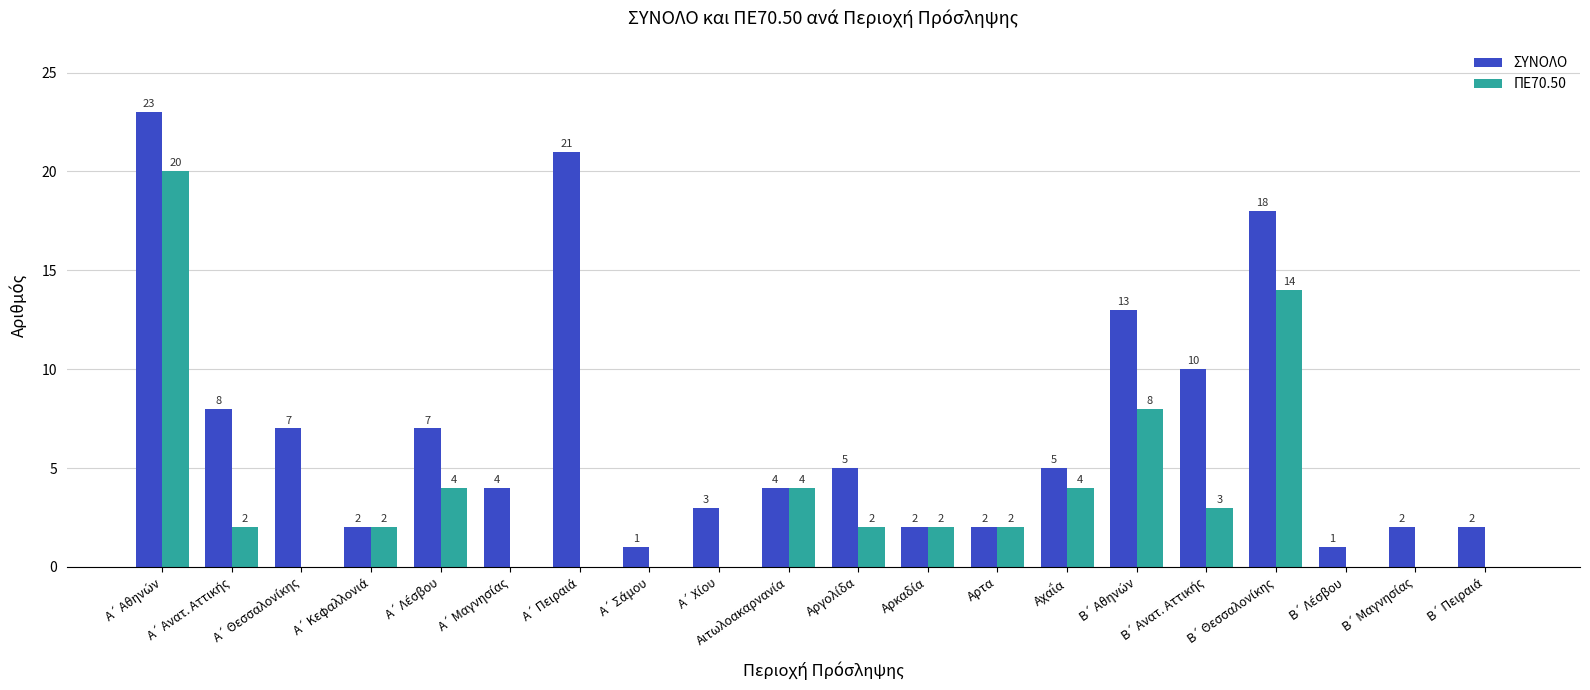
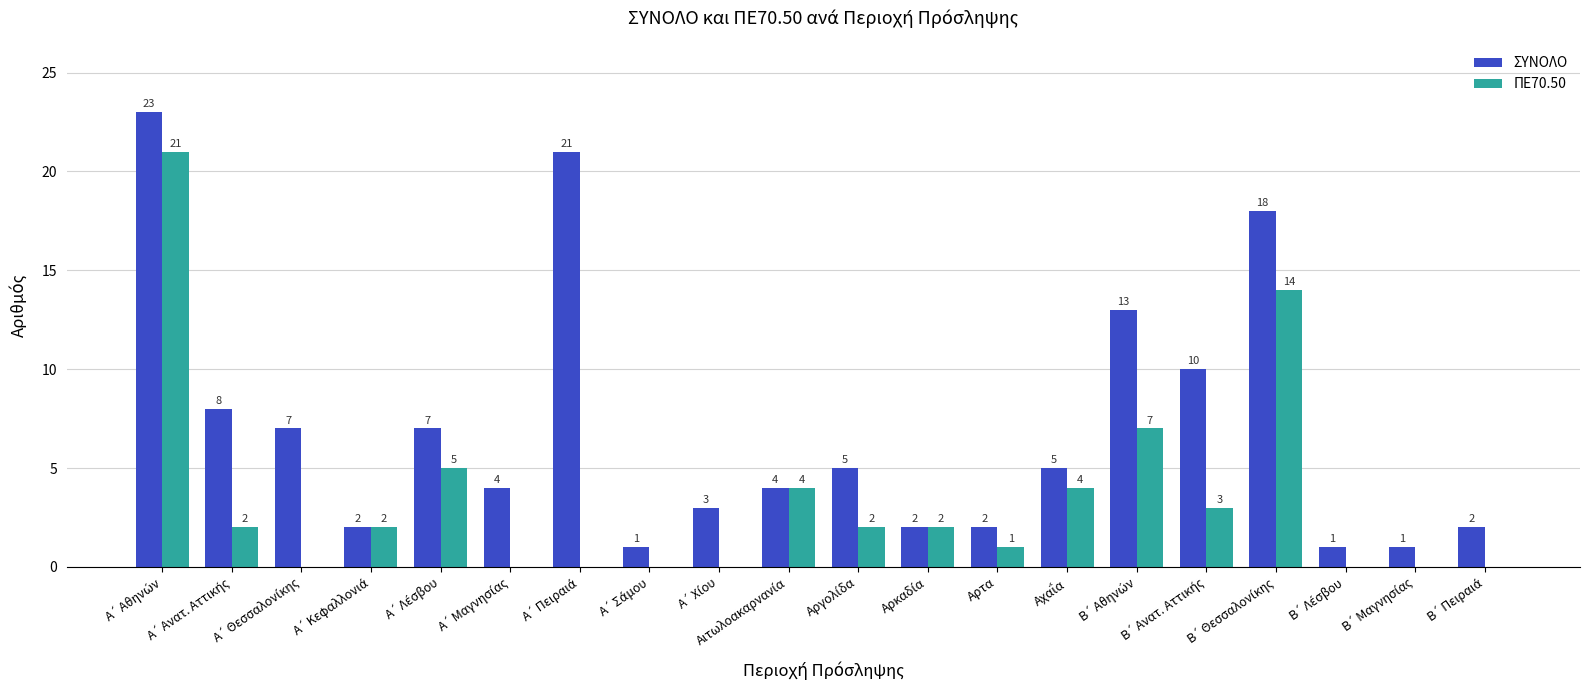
  {
    "ΣΥΝΟΛΟ": {
      "Α΄ Αθηνών": 23,
      "Α΄ Ανατ. Αττικής": 8,
      "Α΄ Θεσσαλονίκης": 7,
      "Α΄ Κεφαλλονιά": 2,
      "Α΄ Λέσβου": 7,
      "Α΄ Μαγνησίας": 4,
      "Α΄ Πειραιά": 21,
      "Α΄ Σάμου": 1,
      "Α΄ Χίου": 3,
      "Αιτωλοακαρνανία": 4,
      "Αργολίδα": 5,
      "Αρκαδία": 2,
      "Αρτα": 2,
      "Αχαΐα": 5,
      "Β΄ Αθηνών": 13,
      "Β΄ Ανατ. Αττικής": 10,
      "Β΄ Θεσσαλονίκης": 18,
      "Β΄ Λέσβου": 1,
-     "Β΄ Μαγνησίας": 2,
+     "Β΄ Μαγνησίας": 1,
      "Β΄ Πειραιά": 2
    },
    "ΠΕ70.50": {
-     "Α΄ Αθηνών": 20,
+     "Α΄ Αθηνών": 21,
      "Α΄ Ανατ. Αττικής": 2,
      "Α΄ Κεφαλλονιά": 2,
-     "Α΄ Λέσβου": 4,
+     "Α΄ Λέσβου": 5,
      "Αιτωλοακαρνανία": 4,
      "Αργολίδα": 2,
      "Αρκαδία": 2,
-     "Αρτα": 2,
+     "Αρτα": 1,
      "Αχαΐα": 4,
-     "Β΄ Αθηνών": 8,
+     "Β΄ Αθηνών": 7,
      "Β΄ Ανατ. Αττικής": 3,
      "Β΄ Θεσσαλονίκης": 14
    }
  }
